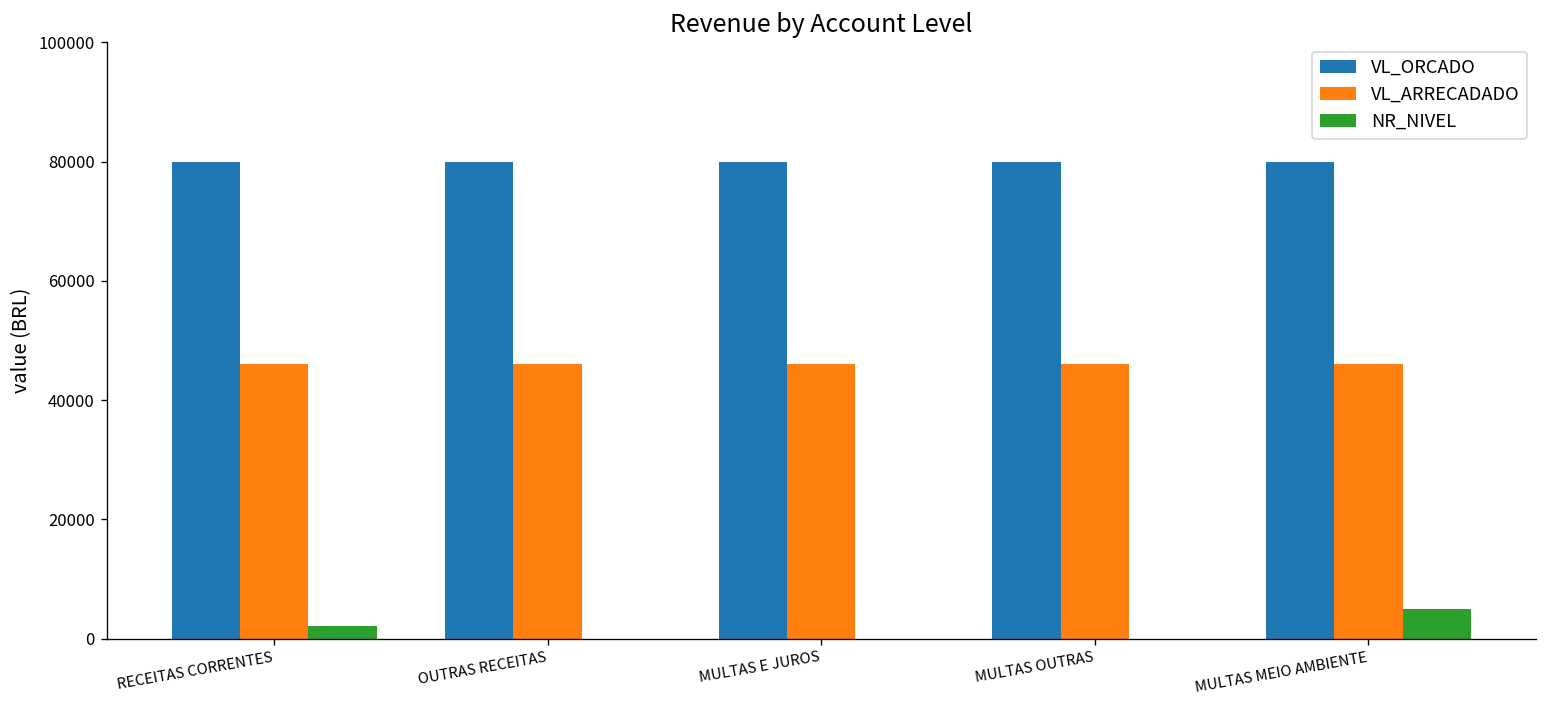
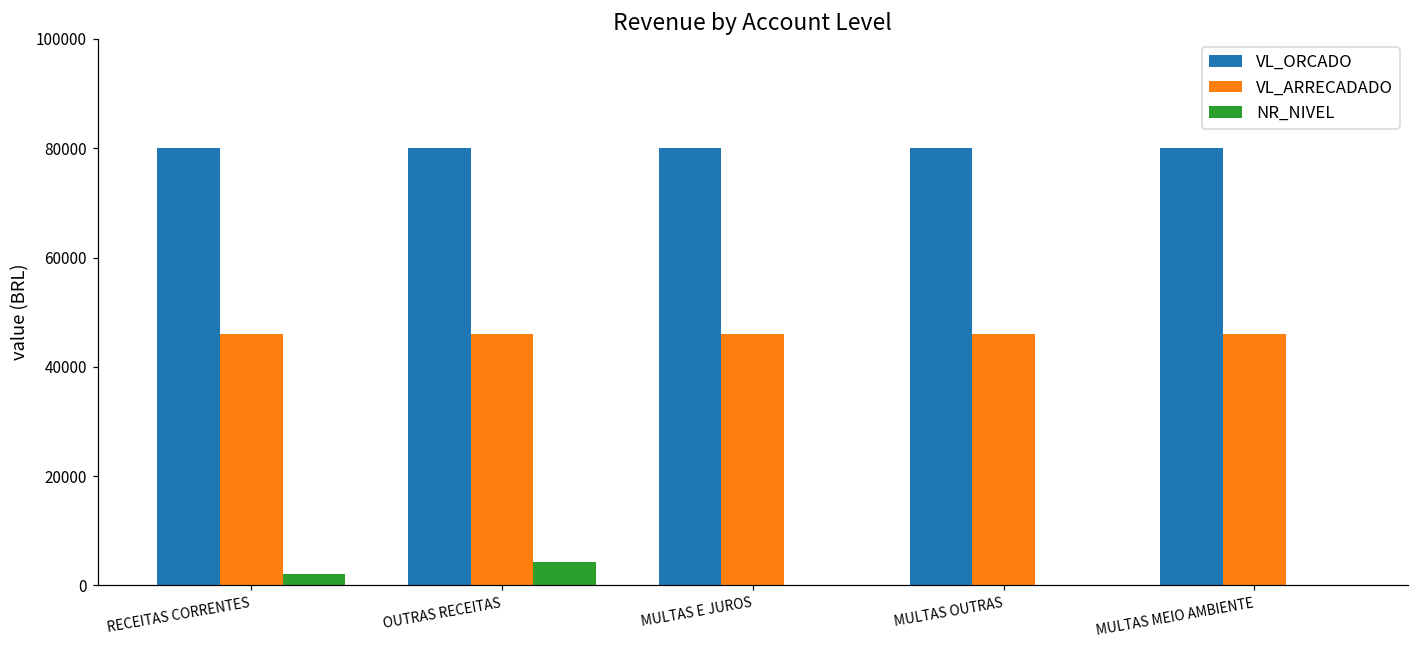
  {
    "VL_ORCADO": {
      "RECEITAS CORRENTES": 80000,
      "OUTRAS RECEITAS": 80000,
      "MULTAS E JUROS": 80000,
      "MULTAS OUTRAS": 80000,
      "MULTAS MEIO AMBIENTE": 80000
    },
    "VL_ARRECADADO": {
      "RECEITAS CORRENTES": 46000,
      "OUTRAS RECEITAS": 46000,
      "MULTAS E JUROS": 46000,
      "MULTAS OUTRAS": 46000,
      "MULTAS MEIO AMBIENTE": 46000
    },
    "NR_NIVEL": {
      "RECEITAS CORRENTES": 2000,
-     "OUTRAS RECEITAS": 0,
-     "MULTAS MEIO AMBIENTE": 5000
+     "OUTRAS RECEITAS": 4000,
+     "MULTAS MEIO AMBIENTE": 0
    }
  }
